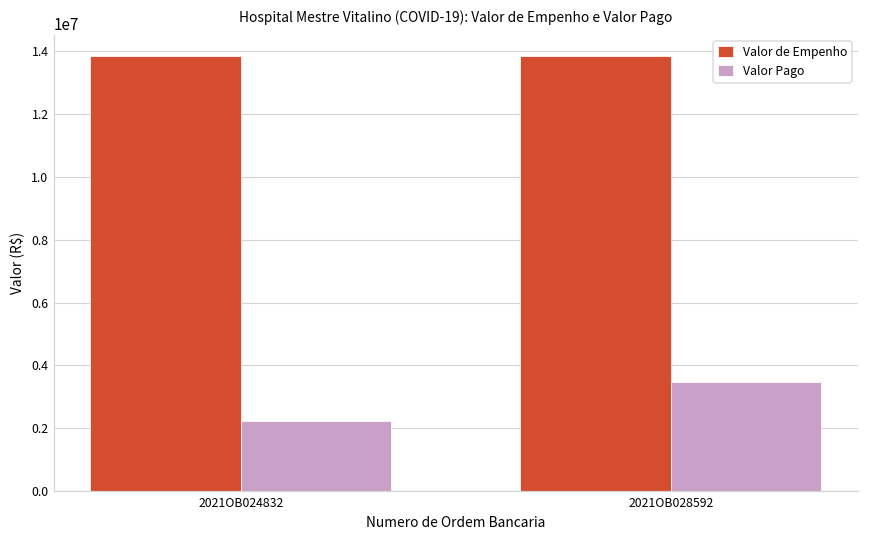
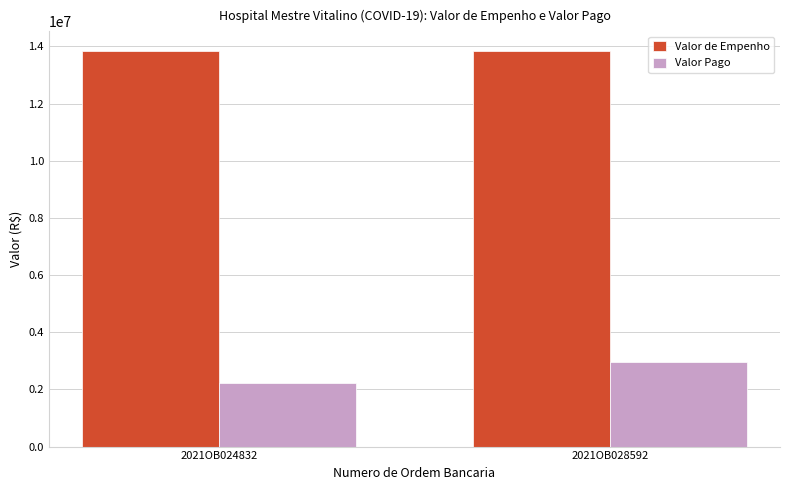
  {
    "Valor de Empenho": {
      "2021OB024832": 13800000,
      "2021OB028592": 13800000
    },
    "Valor Pago": {
      "2021OB024832": 2200000,
-     "2021OB028592": 3500000
+     "2021OB028592": 3000000
    }
  }
